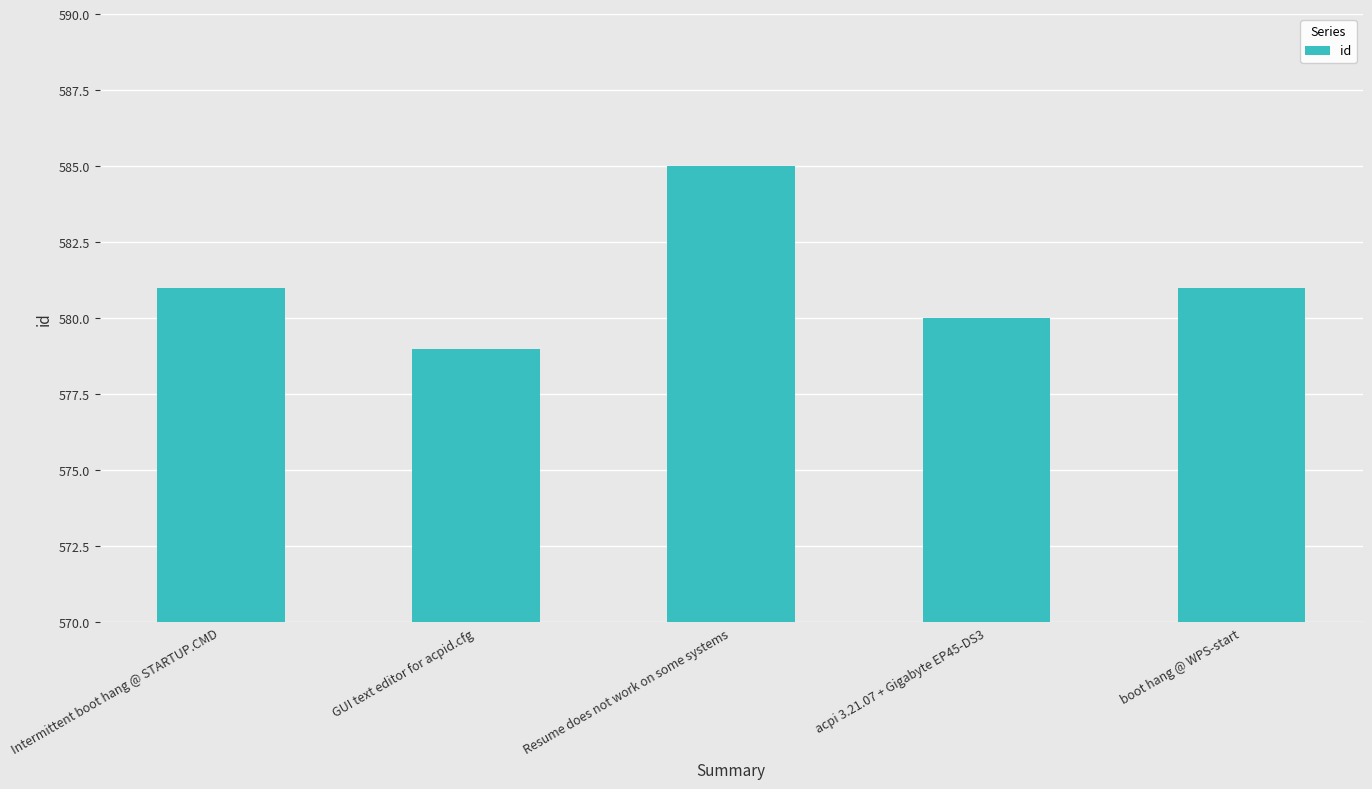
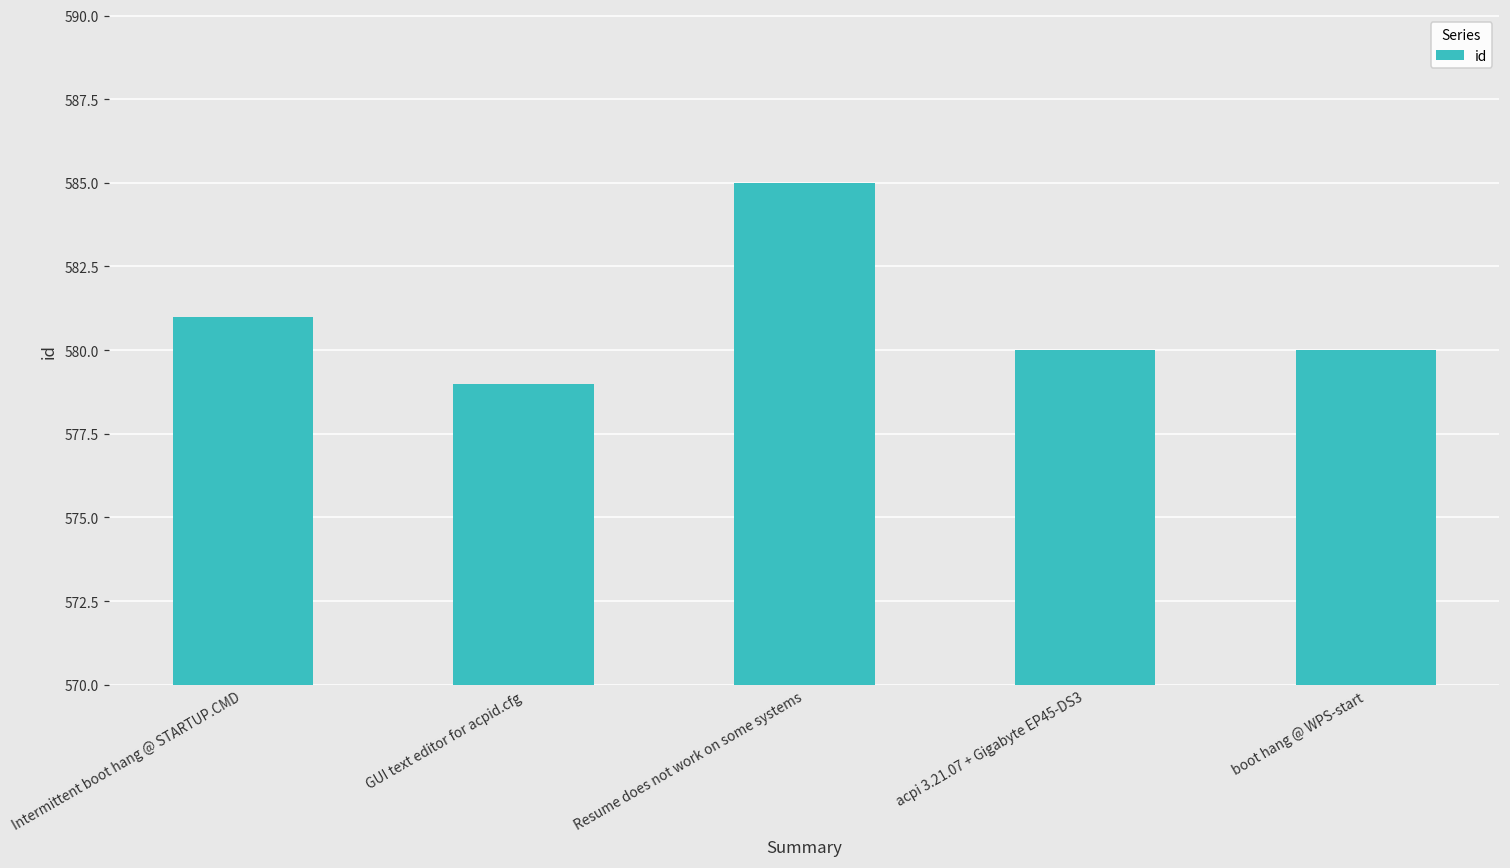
  {
    "Intermittent boot hang @ STARTUP.CMD": 581,
    "GUI text editor for acpid.cfg": 579,
    "Resume does not work on some systems": 585,
    "acpi 3.21.07 + Gigabyte EP45-DS3": 580,
-   "boot hang @ WPS-start": 581
+   "boot hang @ WPS-start": 580
  }
